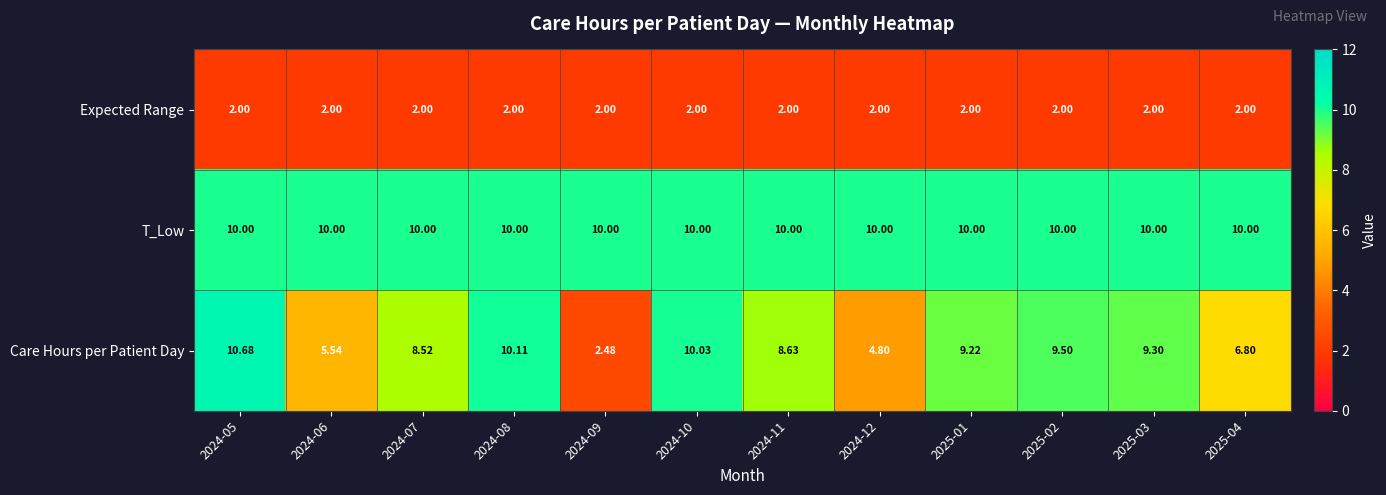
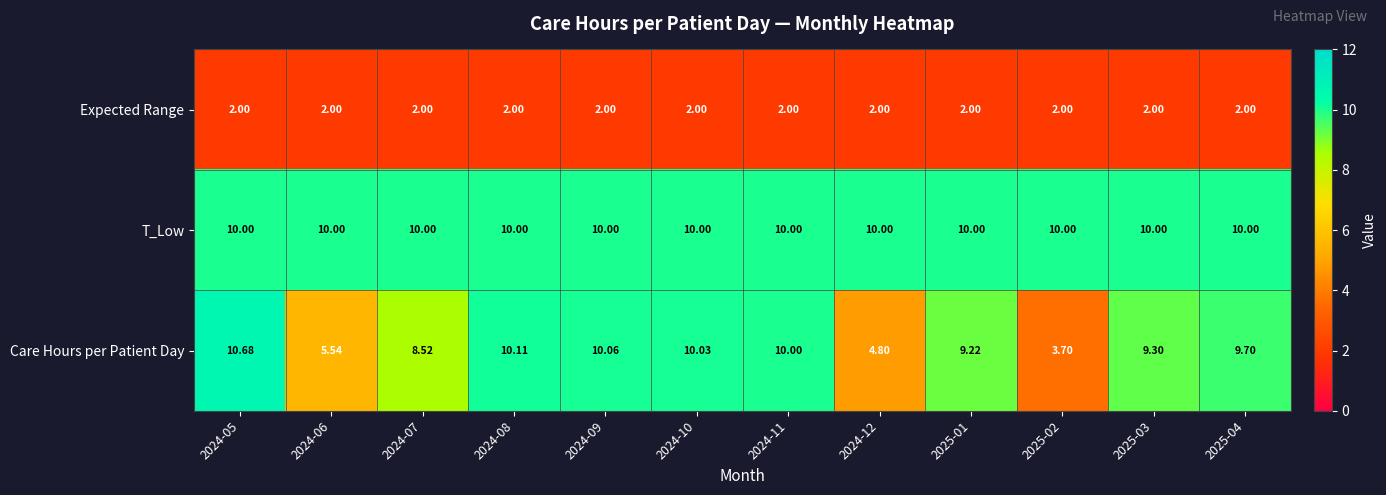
  {
    "Expected Range": {
      "2024-05": 2.00,
      "2024-06": 2.00,
      "2024-07": 2.00,
      "2024-08": 2.00,
      "2024-09": 2.00,
      "2024-10": 2.00,
      "2024-11": 2.00,
      "2024-12": 2.00,
      "2025-01": 2.00,
      "2025-02": 2.00,
      "2025-03": 2.00,
      "2025-04": 2.00
    },
    "T_Low": {
      "2024-05": 10.00,
      "2024-06": 10.00,
      "2024-07": 10.00,
      "2024-08": 10.00,
      "2024-09": 10.00,
      "2024-10": 10.00,
      "2024-11": 10.00,
      "2024-12": 10.00,
      "2025-01": 10.00,
      "2025-02": 10.00,
      "2025-03": 10.00,
      "2025-04": 10.00
    },
    "Care Hours per Patient Day": {
      "2024-05": 10.68,
      "2024-06": 5.54,
      "2024-07": 8.52,
      "2024-08": 10.11,
-     "2024-09": 2.48,
+     "2024-09": 10.06,
      "2024-10": 10.03,
-     "2024-11": 8.63,
+     "2024-11": 10.00,
      "2024-12": 4.80,
      "2025-01": 9.22,
-     "2025-02": 9.50,
+     "2025-02": 3.70,
      "2025-03": 9.30,
-     "2025-04": 6.80
+     "2025-04": 9.70
    }
  }
